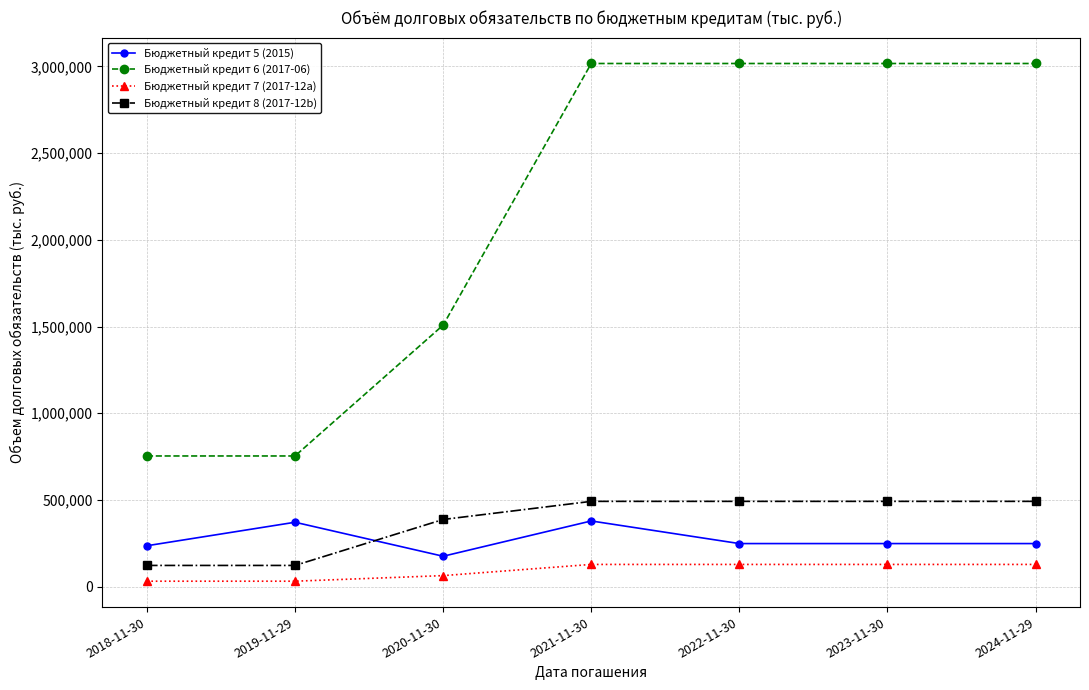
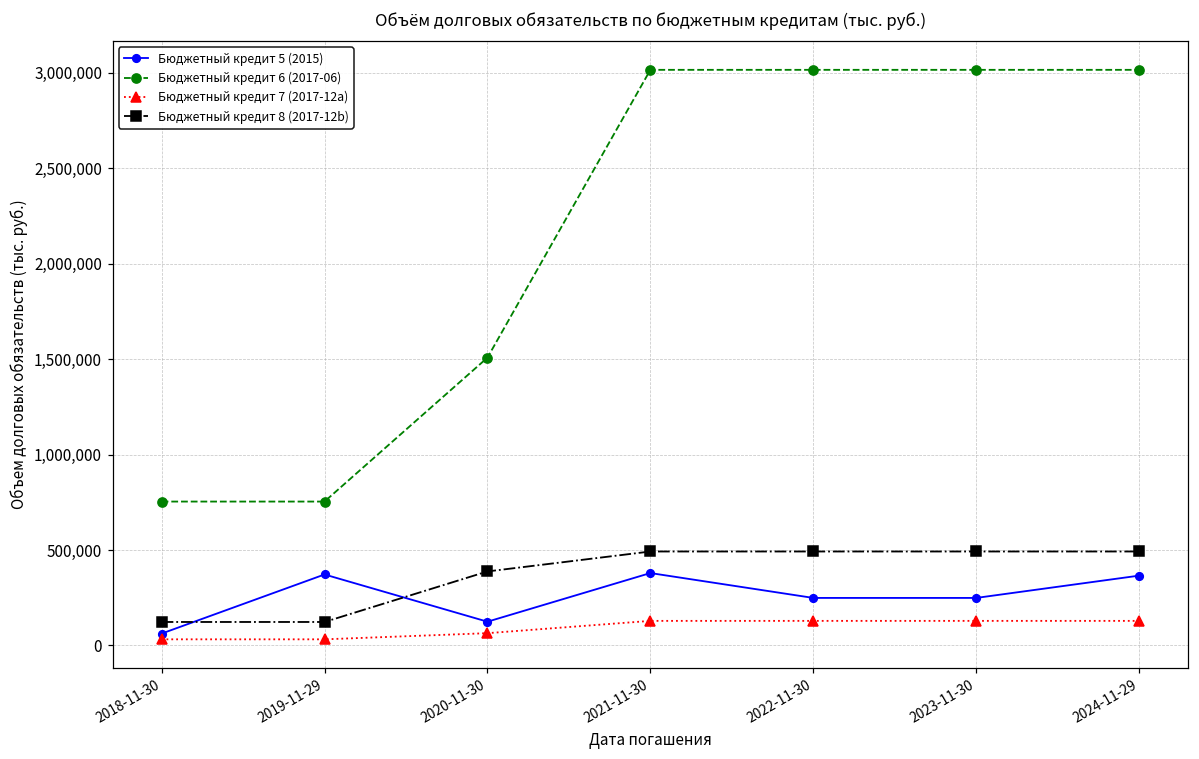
  {
    "Бюджетный кредит 5 (2015)": {
-     "2018-11-30": "240,000",
+     "2018-11-30": "60,000",
      "2019-11-29": "370,000",
-     "2020-11-30": "180,000",
+     "2020-11-30": "120,000",
      "2021-11-30": "380,000",
      "2022-11-30": "250,000",
      "2023-11-30": "250,000",
-     "2024-11-29": "250,000"
+     "2024-11-29": "370,000"
    },
    "Бюджетный кредит 6 (2017-06)": {
      "2018-11-30": "750,000",
      "2019-11-29": "750,000",
      "2020-11-30": "1,510,000",
      "2021-11-30": "3,020,000",
      "2022-11-30": "3,020,000",
      "2023-11-30": "3,020,000",
      "2024-11-29": "3,020,000"
    },
    "Бюджетный кредит 7 (2017-12a)": {
      "2018-11-30": "30,000",
      "2019-11-29": "30,000",
      "2020-11-30": "60,000",
      "2021-11-30": "130,000",
      "2022-11-30": "130,000",
      "2023-11-30": "130,000",
      "2024-11-29": "130,000"
    },
    "Бюджетный кредит 8 (2017-12b)": {
      "2018-11-30": "120,000",
      "2019-11-29": "120,000",
      "2020-11-30": "390,000",
      "2021-11-30": "490,000",
      "2022-11-30": "490,000",
      "2023-11-30": "490,000",
      "2024-11-29": "490,000"
    }
  }
